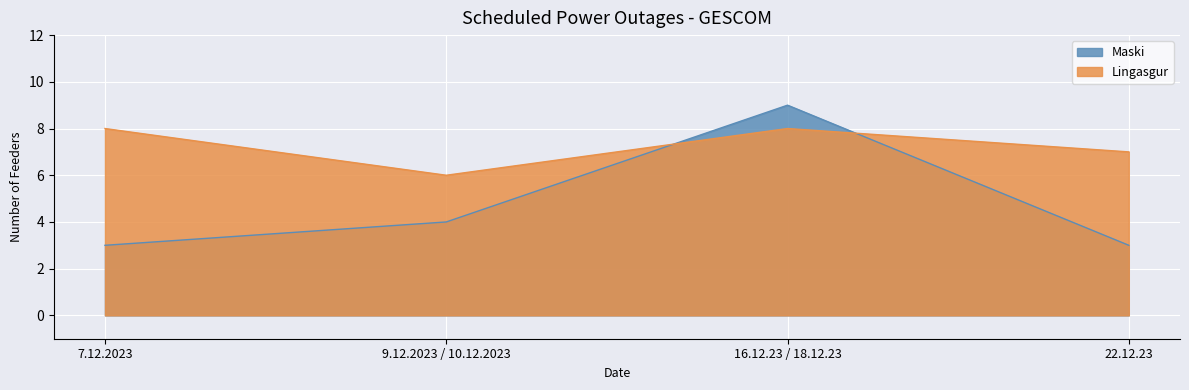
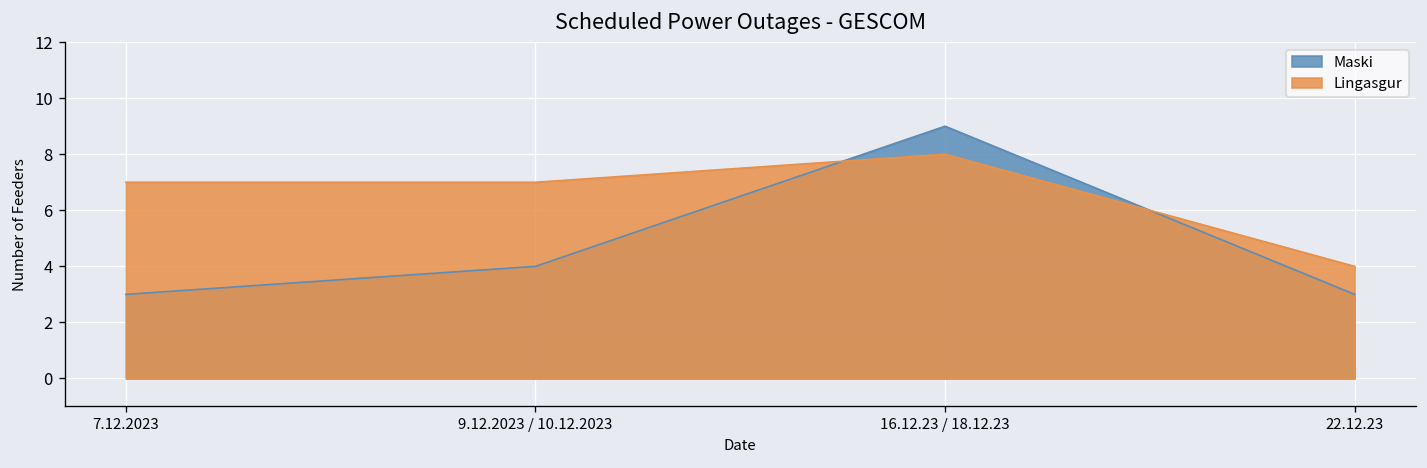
  {
    "Maski": {
      "7.12.2023": 3,
      "9.12.2023 / 10.12.2023": 4,
      "16.12.23 / 18.12.23": 9,
      "22.12.23": 3
    },
    "Lingasgur": {
-     "7.12.2023": 8,
-     "9.12.2023 / 10.12.2023": 6,
+     "7.12.2023": 7,
+     "9.12.2023 / 10.12.2023": 7,
      "16.12.23 / 18.12.23": 8,
-     "22.12.23": 7
+     "22.12.23": 4
    }
  }
